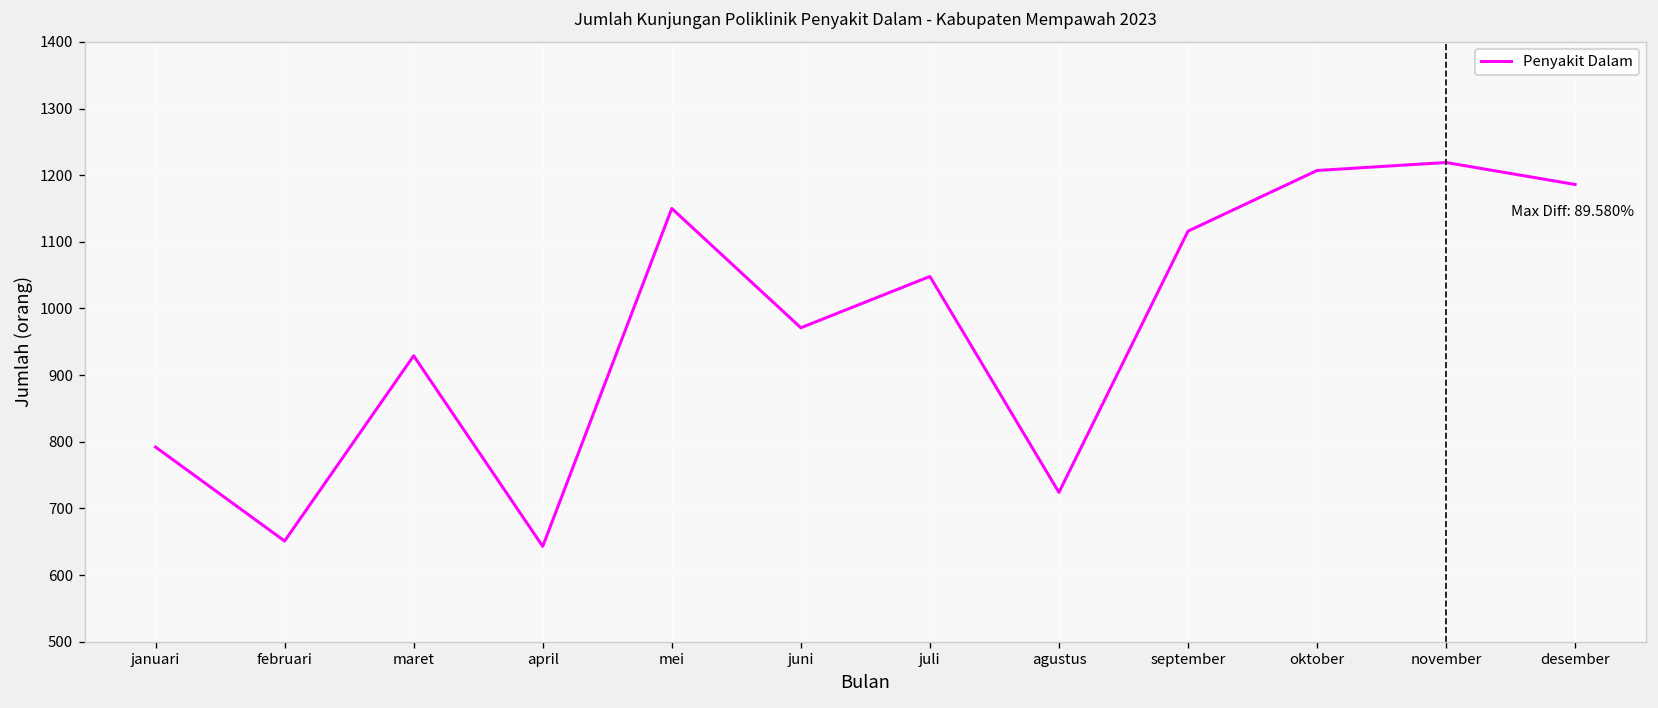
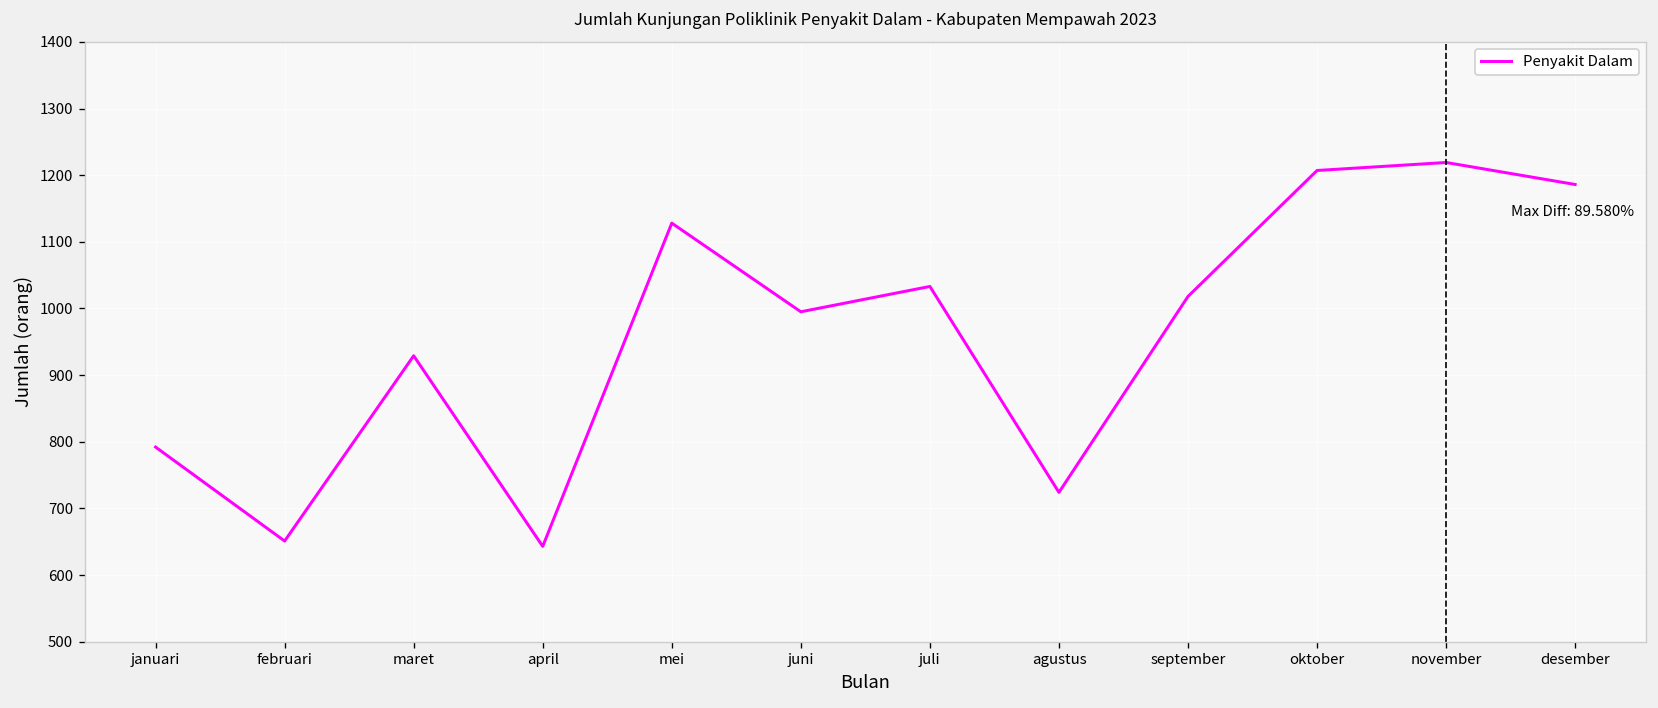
  {
    "januari": 790,
    "februari": 650,
    "maret": 930,
    "april": 640,
-   "mei": 1150,
-   "juni": 970,
-   "juli": 1050,
+   "mei": 1130,
+   "juni": 1000,
+   "juli": 1030,
    "agustus": 720,
-   "september": 1120,
+   "september": 1020,
    "oktober": 1210,
    "november": 1220
  }
